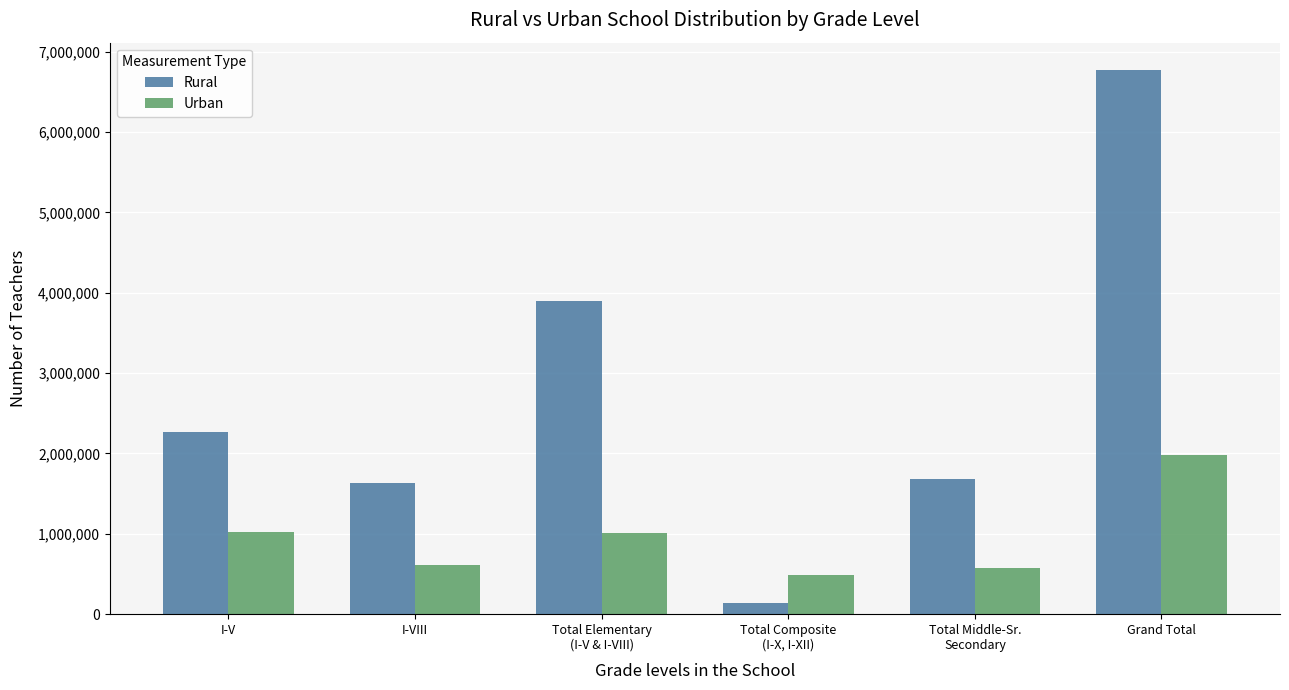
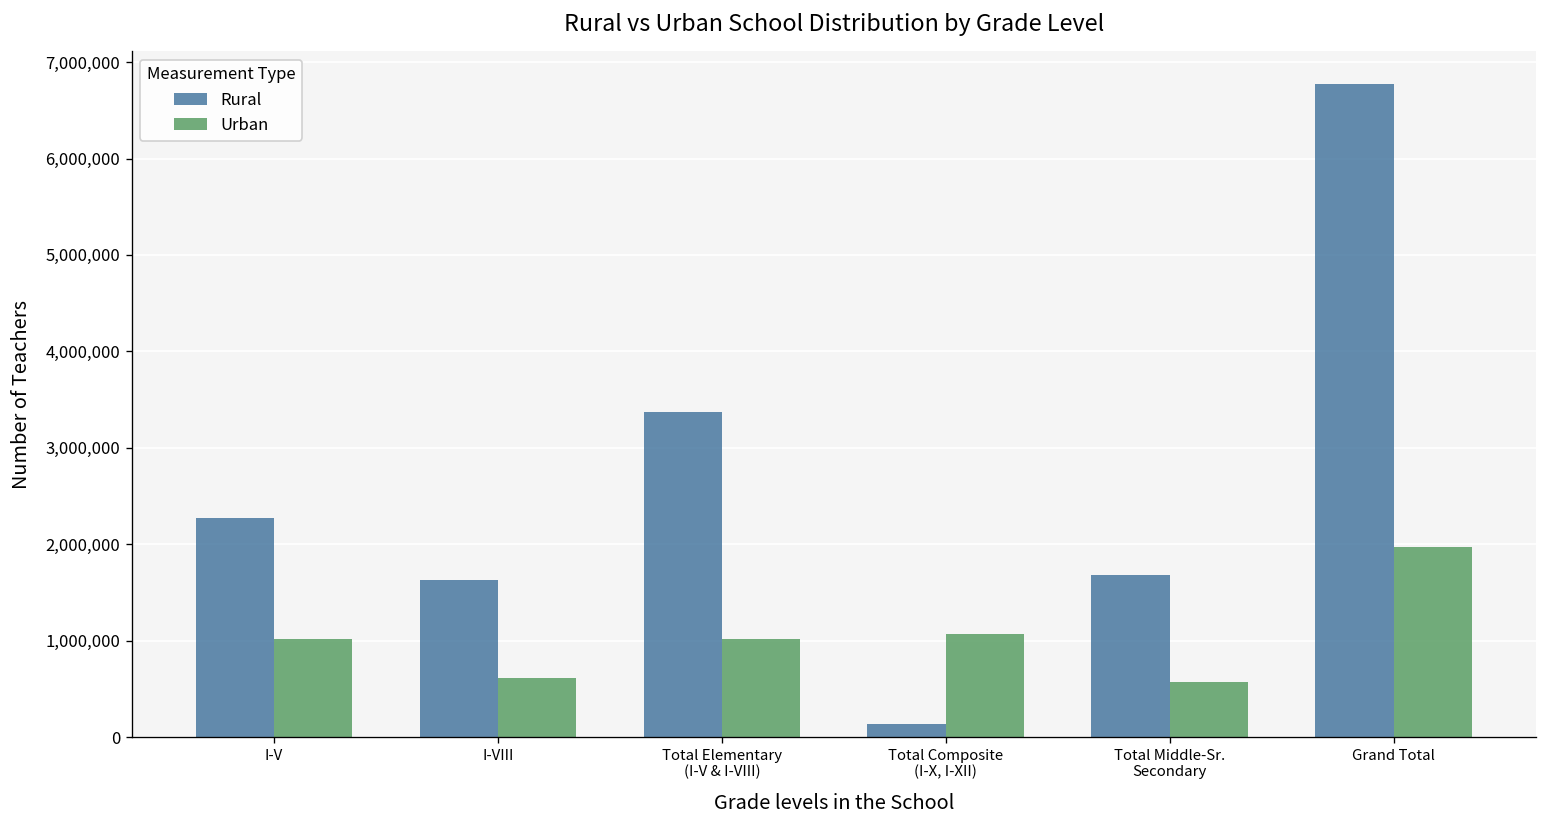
  {
    "Rural": {
      "I-V": "2,300,000",
      "I-VIII": "1,600,000",
-     "Total Elementary (I-V & I-VIII)": "3,900,000",
+     "Total Elementary (I-V & I-VIII)": "3,400,000",
      "Total Composite (I-X, I-XII)": "100,000",
      "Total Middle-Sr. Secondary": "1,700,000",
      "Grand Total": "6,800,000"
    },
    "Urban": {
      "I-V": "1,000,000",
      "I-VIII": "600,000",
      "Total Elementary (I-V & I-VIII)": "1,000,000",
-     "Total Composite (I-X, I-XII)": "500,000",
+     "Total Composite (I-X, I-XII)": "1,100,000",
      "Total Middle-Sr. Secondary": "600,000",
      "Grand Total": "2,000,000"
    }
  }
